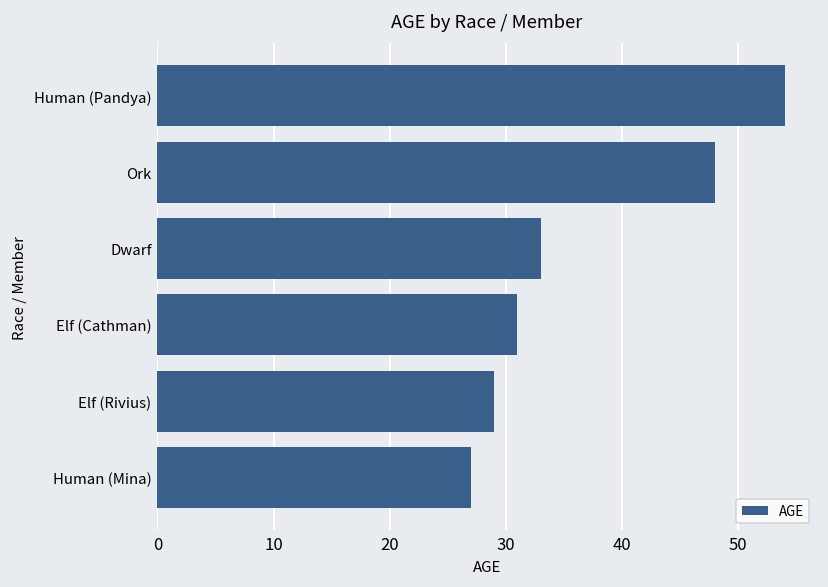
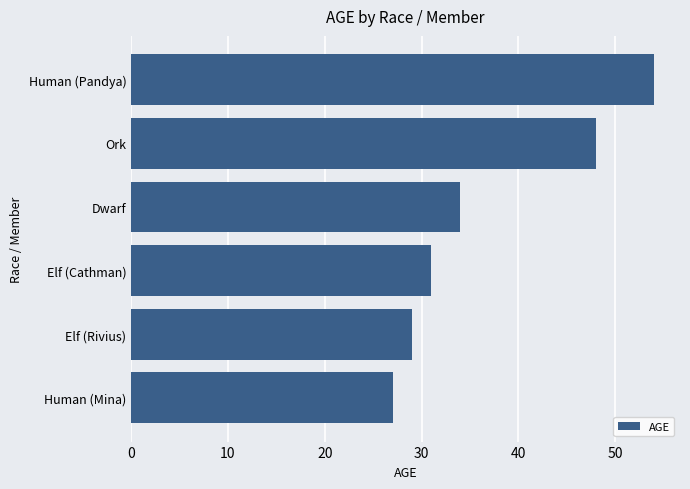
  {
    "Human (Pandya)": 54,
    "Ork": 48,
-   "Dwarf": 33,
+   "Dwarf": 34,
    "Elf (Cathman)": 31,
    "Elf (Rivius)": 29,
    "Human (Mina)": 27
  }
